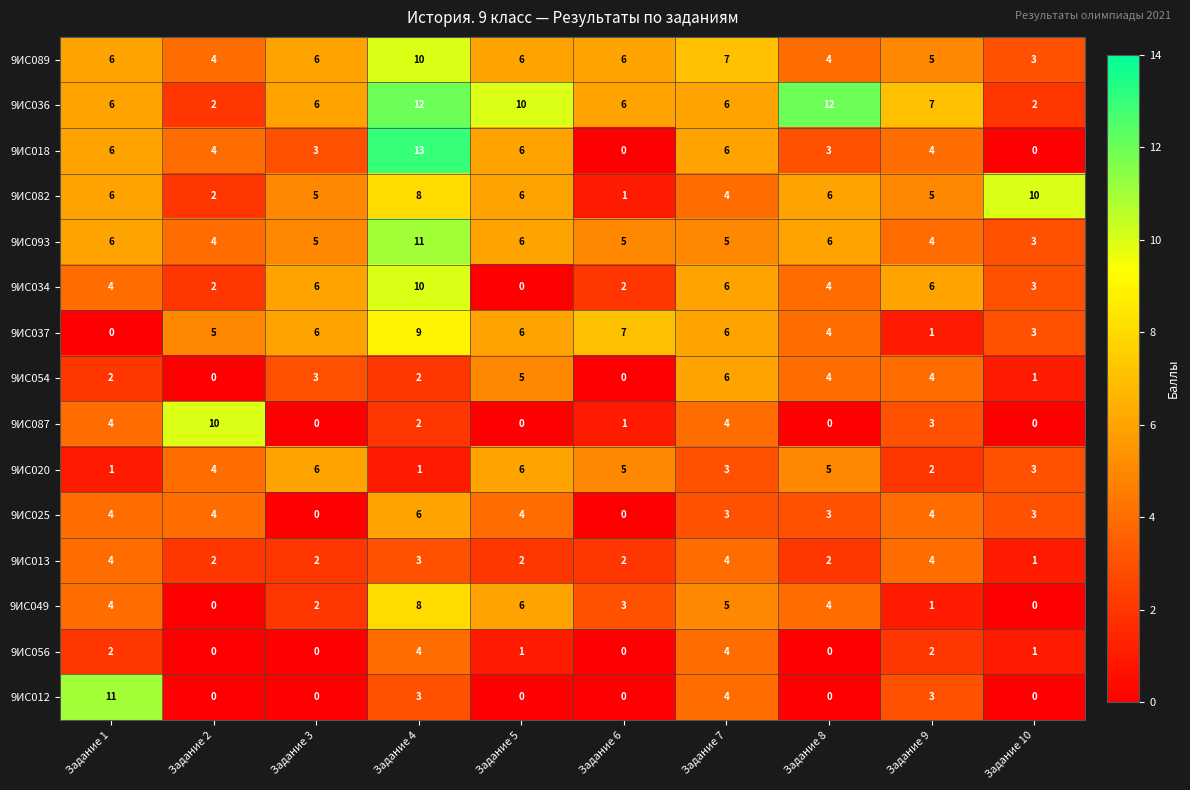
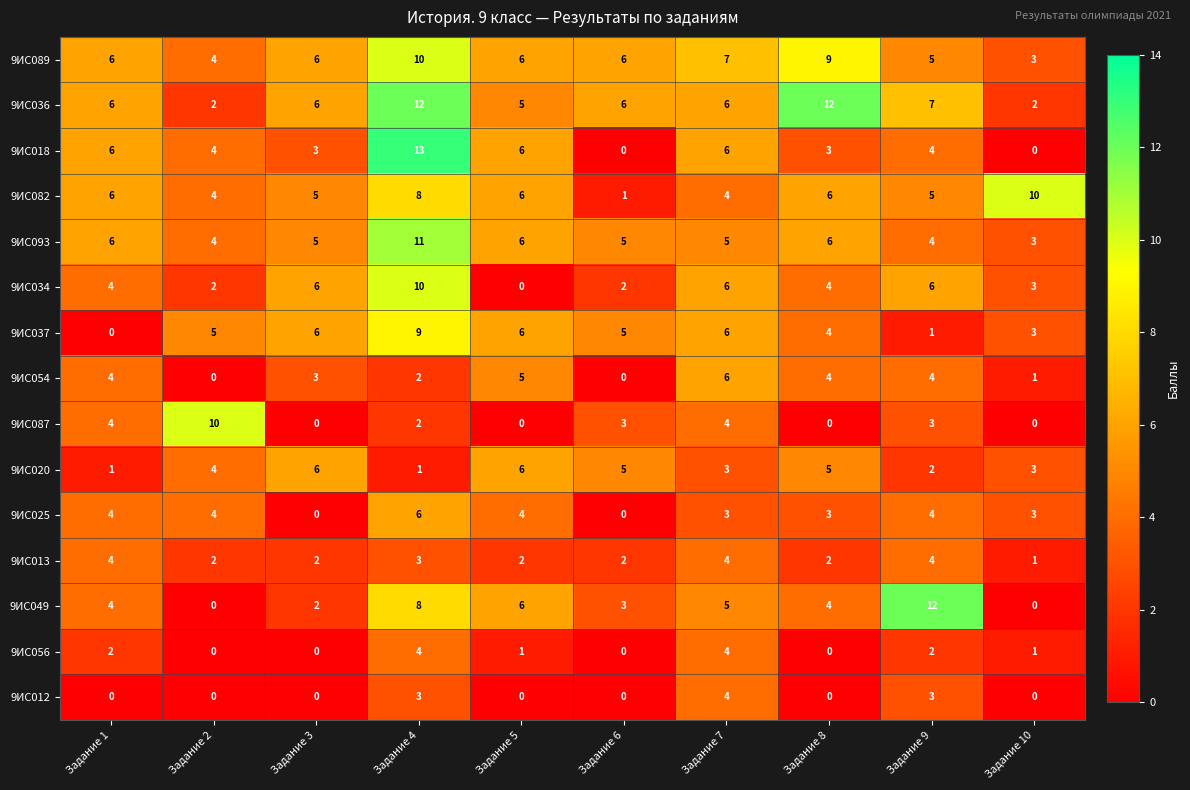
  {
    "9ИС089": {
      "Задание 1": 6,
      "Задание 2": 4,
      "Задание 3": 6,
      "Задание 4": 10,
      "Задание 5": 6,
      "Задание 6": 6,
      "Задание 7": 7,
-     "Задание 8": 4,
+     "Задание 8": 9,
      "Задание 9": 5,
      "Задание 10": 3
    },
    "9ИС036": {
      "Задание 1": 6,
      "Задание 2": 2,
      "Задание 3": 6,
      "Задание 4": 12,
-     "Задание 5": 10,
+     "Задание 5": 5,
      "Задание 6": 6,
      "Задание 7": 6,
      "Задание 8": 12,
      "Задание 9": 7,
      "Задание 10": 2
    },
    "9ИС018": {
      "Задание 1": 6,
      "Задание 2": 4,
      "Задание 3": 3,
      "Задание 4": 13,
      "Задание 5": 6,
      "Задание 6": 0,
      "Задание 7": 6,
      "Задание 8": 3,
      "Задание 9": 4,
      "Задание 10": 0
    },
    "9ИС082": {
      "Задание 1": 6,
-     "Задание 2": 2,
+     "Задание 2": 4,
      "Задание 3": 5,
      "Задание 4": 8,
      "Задание 5": 6,
      "Задание 6": 1,
      "Задание 7": 4,
      "Задание 8": 6,
      "Задание 9": 5,
      "Задание 10": 10
    },
    "9ИС093": {
      "Задание 1": 6,
      "Задание 2": 4,
      "Задание 3": 5,
      "Задание 4": 11,
      "Задание 5": 6,
      "Задание 6": 5,
      "Задание 7": 5,
      "Задание 8": 6,
      "Задание 9": 4,
      "Задание 10": 3
    },
    "9ИС034": {
      "Задание 1": 4,
      "Задание 2": 2,
      "Задание 3": 6,
      "Задание 4": 10,
      "Задание 5": 0,
      "Задание 6": 2,
      "Задание 7": 6,
      "Задание 8": 4,
      "Задание 9": 6,
      "Задание 10": 3
    },
    "9ИС037": {
      "Задание 1": 0,
      "Задание 2": 5,
      "Задание 3": 6,
      "Задание 4": 9,
      "Задание 5": 6,
-     "Задание 6": 7,
+     "Задание 6": 5,
      "Задание 7": 6,
      "Задание 8": 4,
      "Задание 9": 1,
      "Задание 10": 3
    },
    "9ИС054": {
-     "Задание 1": 2,
+     "Задание 1": 4,
      "Задание 2": 0,
      "Задание 3": 3,
      "Задание 4": 2,
      "Задание 5": 5,
      "Задание 6": 0,
      "Задание 7": 6,
      "Задание 8": 4,
      "Задание 9": 4,
      "Задание 10": 1
    },
    "9ИС087": {
      "Задание 1": 4,
      "Задание 2": 10,
      "Задание 3": 0,
      "Задание 4": 2,
      "Задание 5": 0,
-     "Задание 6": 1,
+     "Задание 6": 3,
      "Задание 7": 4,
      "Задание 8": 0,
      "Задание 9": 3,
      "Задание 10": 0
    },
    "9ИС020": {
      "Задание 1": 1,
      "Задание 2": 4,
      "Задание 3": 6,
      "Задание 4": 1,
      "Задание 5": 6,
      "Задание 6": 5,
      "Задание 7": 3,
      "Задание 8": 5,
      "Задание 9": 2,
      "Задание 10": 3
    },
    "9ИС025": {
      "Задание 1": 4,
      "Задание 2": 4,
      "Задание 3": 0,
      "Задание 4": 6,
      "Задание 5": 4,
      "Задание 6": 0,
      "Задание 7": 3,
      "Задание 8": 3,
      "Задание 9": 4,
      "Задание 10": 3
    },
    "9ИС013": {
      "Задание 1": 4,
      "Задание 2": 2,
      "Задание 3": 2,
      "Задание 4": 3,
      "Задание 5": 2,
      "Задание 6": 2,
      "Задание 7": 4,
      "Задание 8": 2,
      "Задание 9": 4,
      "Задание 10": 1
    },
    "9ИС049": {
      "Задание 1": 4,
      "Задание 2": 0,
      "Задание 3": 2,
      "Задание 4": 8,
      "Задание 5": 6,
      "Задание 6": 3,
      "Задание 7": 5,
      "Задание 8": 4,
-     "Задание 9": 1,
+     "Задание 9": 12,
      "Задание 10": 0
    },
    "9ИС056": {
      "Задание 1": 2,
      "Задание 2": 0,
      "Задание 3": 0,
      "Задание 4": 4,
      "Задание 5": 1,
      "Задание 6": 0,
      "Задание 7": 4,
      "Задание 8": 0,
      "Задание 9": 2,
      "Задание 10": 1
    },
    "9ИС012": {
-     "Задание 1": 11,
+     "Задание 1": 0,
      "Задание 2": 0,
      "Задание 3": 0,
      "Задание 4": 3,
      "Задание 5": 0,
      "Задание 6": 0,
      "Задание 7": 4,
      "Задание 8": 0,
      "Задание 9": 3,
      "Задание 10": 0
    }
  }
